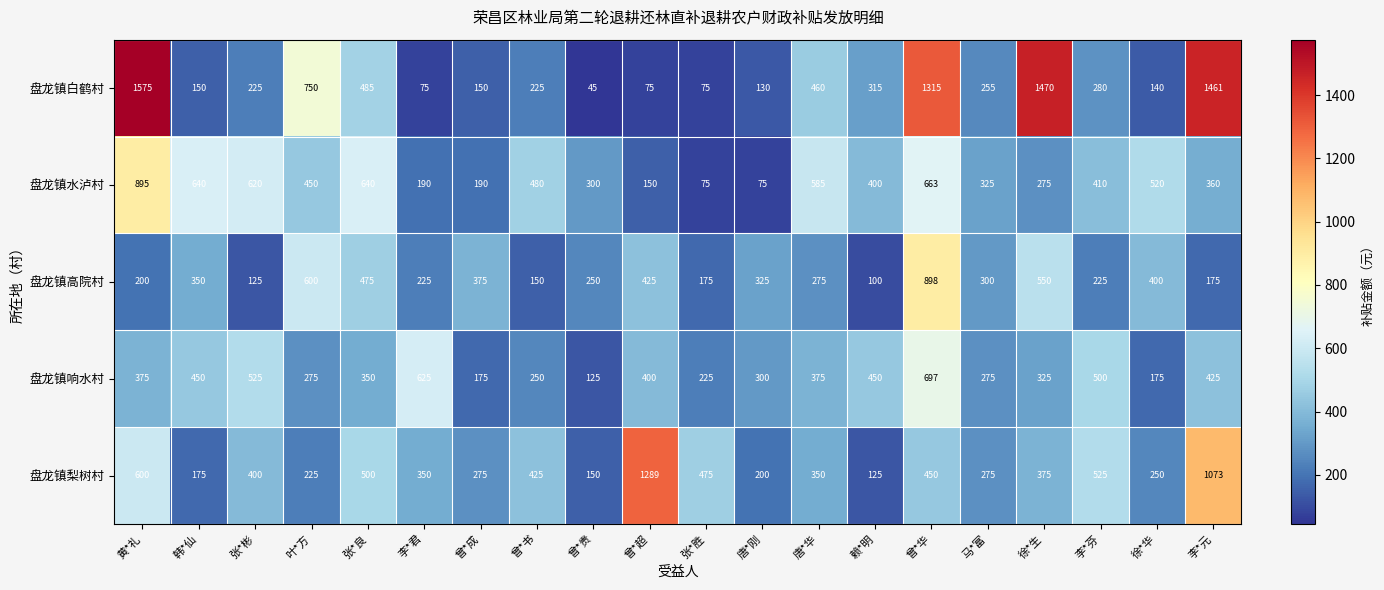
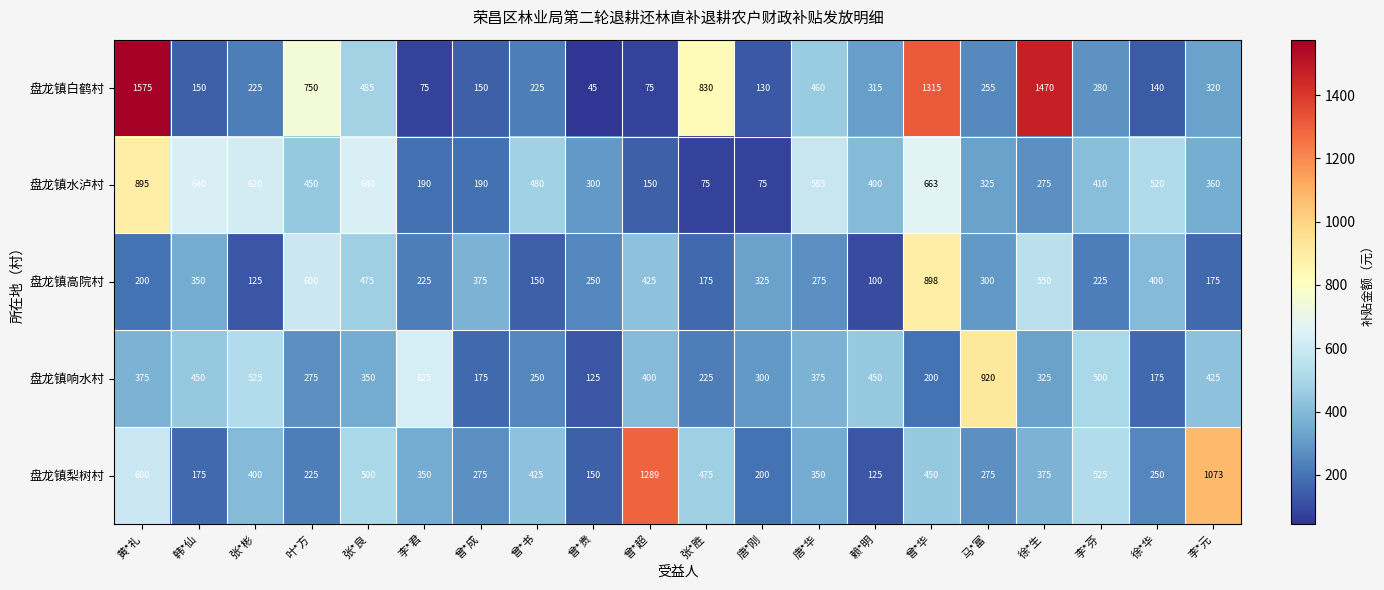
  {
    "盘龙镇白鹤村": {
      "黄*礼": 1575,
      "韩*仙": 150,
      "张*彬": 225,
      "叶*方": 750,
      "张*良": 485,
      "李*君": 75,
      "曾*成": 150,
      "曾*书": 225,
      "曾*贵": 45,
      "曾*超": 75,
-     "张*胜": 75,
+     "张*胜": 830,
      "唐*刚": 130,
      "唐*华": 460,
      "赖*明": 315,
      "曾*华": 1315,
      "马*富": 255,
      "徐*生": 1470,
      "李*芬": 280,
      "徐*华": 140,
-     "李*元": 1461
+     "李*元": 320
    },
    "盘龙镇水泸村": {
      "黄*礼": 895,
      "叶*方": 450,
      "李*君": 190,
      "曾*成": 190,
      "曾*书": 480,
      "曾*贵": 300,
      "曾*超": 150,
      "张*胜": 75,
      "唐*刚": 75,
      "唐*华": 585,
      "赖*明": 400,
      "曾*华": 663,
      "马*富": 325,
      "徐*生": 275,
      "李*芬": 410,
      "徐*华": 520,
      "李*元": 360
    },
    "盘龙镇高院村": {
      "黄*礼": 200,
      "韩*仙": 350,
      "张*彬": 125,
      "叶*方": 600,
      "张*良": 475,
      "李*君": 225,
      "曾*成": 375,
      "曾*书": 150,
      "曾*贵": 250,
      "曾*超": 425,
      "张*胜": 175,
      "唐*刚": 325,
      "唐*华": 275,
      "赖*明": 100,
      "曾*华": 898,
      "马*富": 300,
      "徐*生": 550,
      "李*芬": 225,
      "徐*华": 400,
      "李*元": 175
    },
    "盘龙镇响水村": {
      "黄*礼": 375,
      "韩*仙": 450,
      "张*彬": 525,
      "叶*方": 275,
      "张*良": 350,
      "曾*成": 175,
      "曾*书": 250,
      "曾*贵": 125,
      "曾*超": 400,
      "张*胜": 225,
      "唐*刚": 300,
      "唐*华": 375,
      "赖*明": 450,
-     "曾*华": 697,
-     "马*富": 275,
+     "曾*华": 200,
+     "马*富": 920,
      "徐*生": 325,
      "李*芬": 500,
      "徐*华": 175,
      "李*元": 425
    },
    "盘龙镇梨树村": {
      "黄*礼": 600,
      "韩*仙": 175,
      "张*彬": 400,
      "叶*方": 225,
      "张*良": 500,
      "李*君": 350,
      "曾*成": 275,
      "曾*书": 425,
      "曾*贵": 150,
      "曾*超": 1289,
      "张*胜": 475,
      "唐*刚": 200,
      "唐*华": 350,
      "赖*明": 125,
      "曾*华": 450,
      "马*富": 275,
      "徐*生": 375,
      "李*芬": 525,
      "徐*华": 250,
      "李*元": 1073
    }
  }
